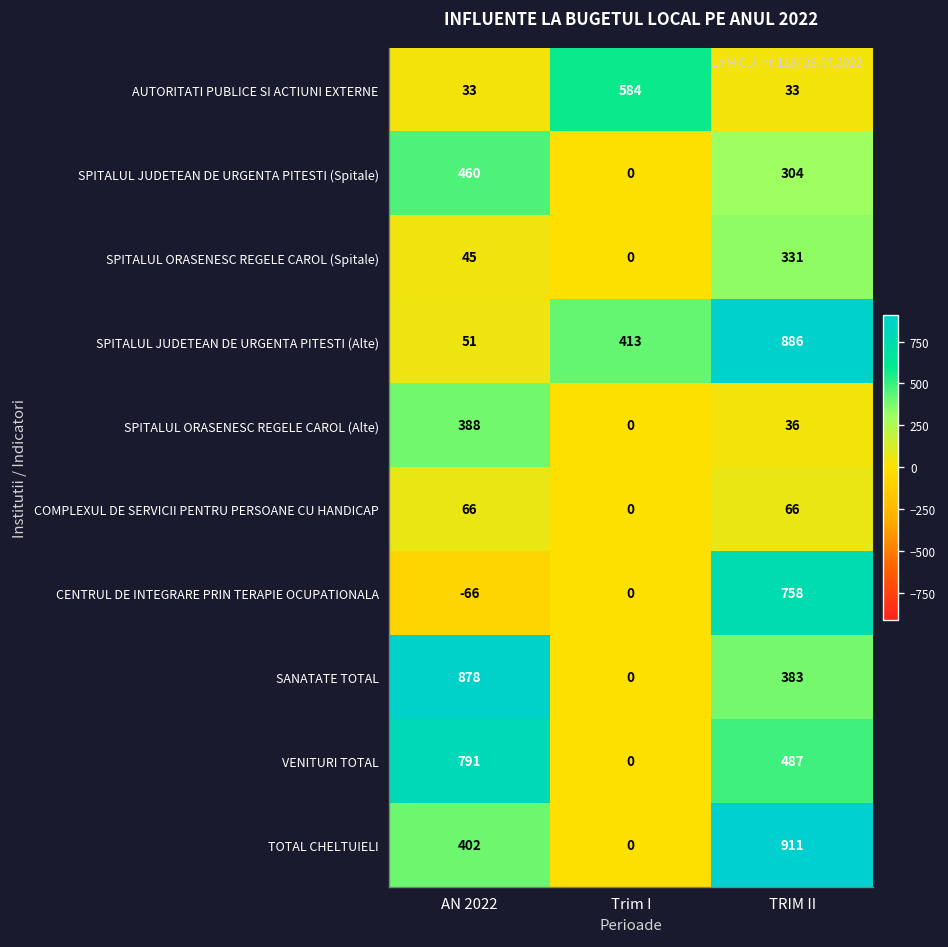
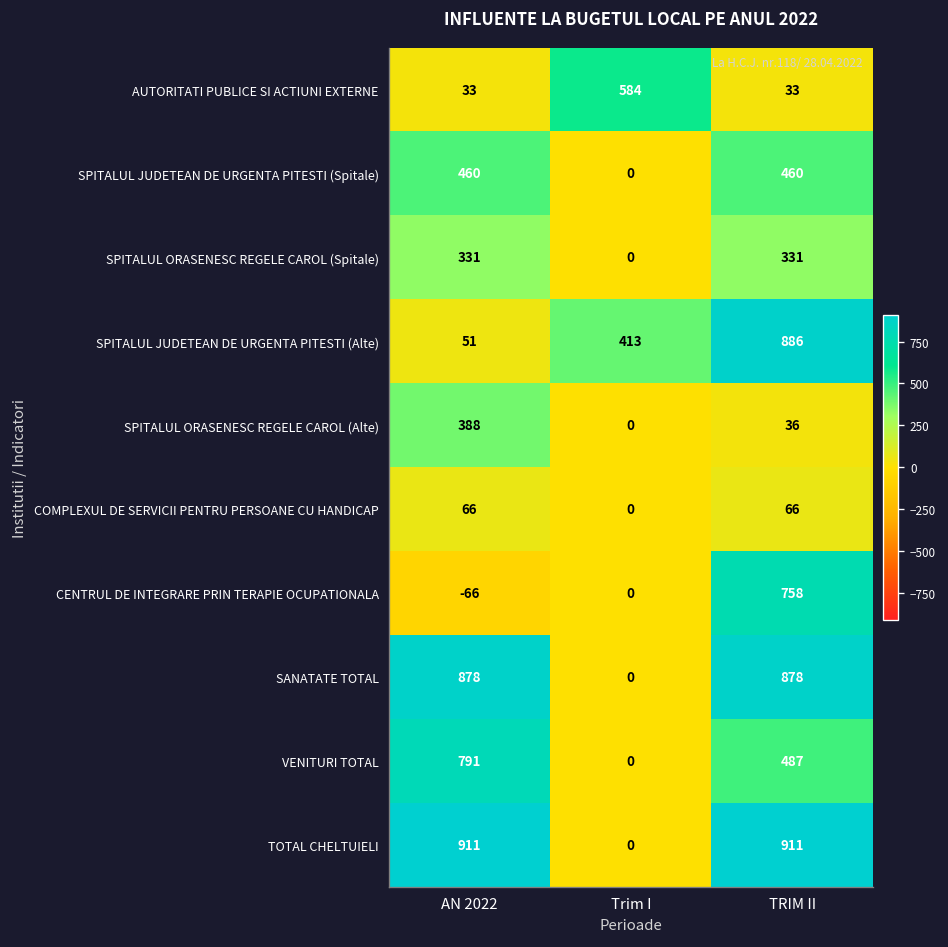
  {
    "AUTORITATI PUBLICE SI ACTIUNI EXTERNE": {
      "AN 2022": 33,
      "Trim I": 584
    },
    "SPITALUL JUDETEAN DE URGENTA PITESTI (Spitale)": {
      "AN 2022": 460,
      "Trim I": 0,
-     "TRIM II": 304
+     "TRIM II": 460
    },
    "SPITALUL ORASENESC REGELE CAROL (Spitale)": {
-     "AN 2022": 45,
+     "AN 2022": 331,
      "Trim I": 0,
      "TRIM II": 331
    },
    "SPITALUL JUDETEAN DE URGENTA PITESTI (Alte)": {
      "AN 2022": 51,
      "Trim I": 413,
      "TRIM II": 886
    },
    "SPITALUL ORASENESC REGELE CAROL (Alte)": {
      "AN 2022": 388,
      "Trim I": 0,
      "TRIM II": 36
    },
    "COMPLEXUL DE SERVICII PENTRU PERSOANE CU HANDICAP": {
      "AN 2022": 66,
      "Trim I": 0,
      "TRIM II": 66
    },
    "CENTRUL DE INTEGRARE PRIN TERAPIE OCUPATIONALA": {
      "AN 2022": -66,
      "Trim I": 0,
      "TRIM II": 758
    },
    "SANATATE TOTAL": {
      "AN 2022": 878,
      "Trim I": 0,
-     "TRIM II": 383
+     "TRIM II": 878
    },
    "VENITURI TOTAL": {
      "AN 2022": 791,
      "Trim I": 0,
      "TRIM II": 487
    },
    "TOTAL CHELTUIELI": {
-     "AN 2022": 402,
+     "AN 2022": 911,
      "Trim I": 0,
      "TRIM II": 911
    }
  }
